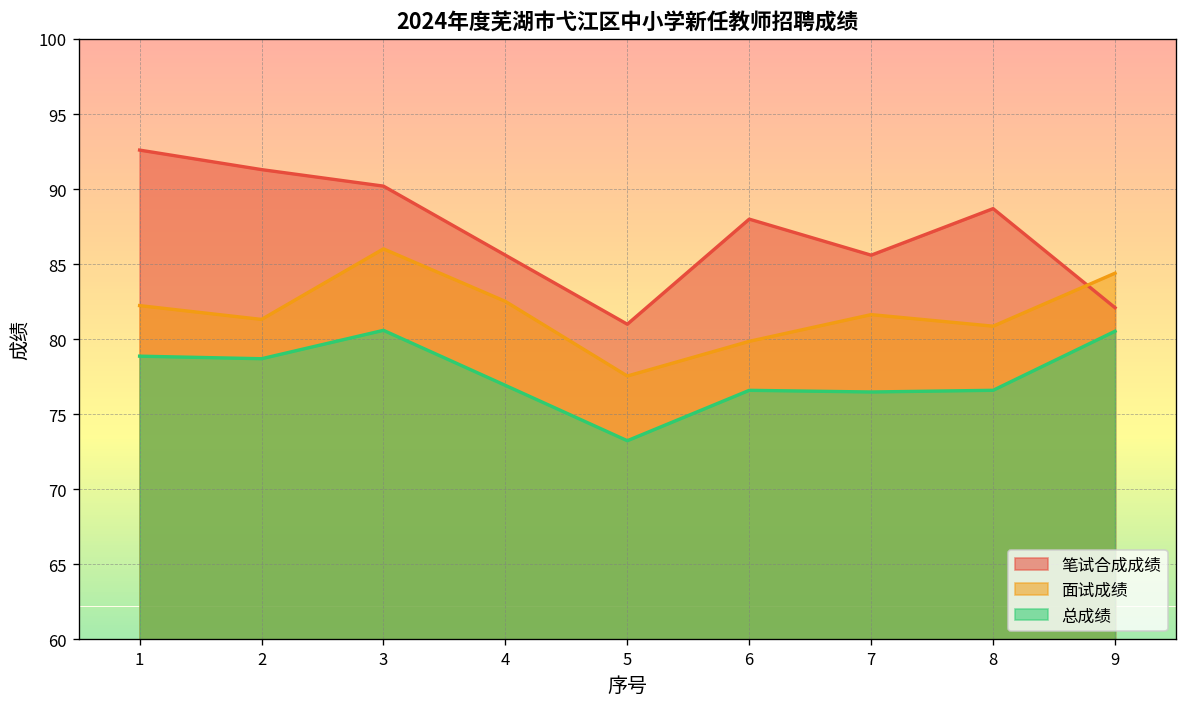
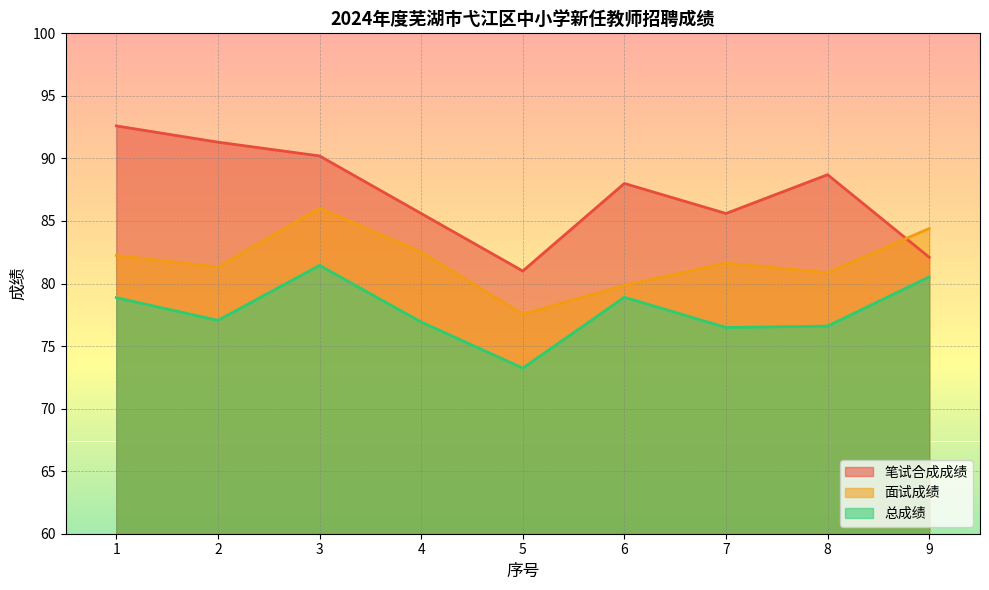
  {
    "笔试合成成绩": {
      "1": 92.6,
      "2": 91.3,
      "3": 90.2,
      "4": 85.6,
      "5": 81.0,
      "6": 88.0,
      "7": 85.6,
      "8": 88.7,
      "9": 82.1
    },
    "面试成绩": {
      "1": 82.2,
      "2": 81.3,
      "3": 86.0,
      "4": 82.5,
      "5": 77.6,
      "6": 79.9,
      "7": 81.6,
      "8": 80.9,
      "9": 84.4
    },
    "总成绩": {
      "1": 78.9,
-     "2": 78.7,
-     "3": 80.6,
+     "2": 77.1,
+     "3": 81.5,
      "4": 76.9,
      "5": 73.2,
-     "6": 76.6,
+     "6": 78.9,
      "7": 76.5,
      "8": 76.6,
      "9": 80.5
    }
  }
